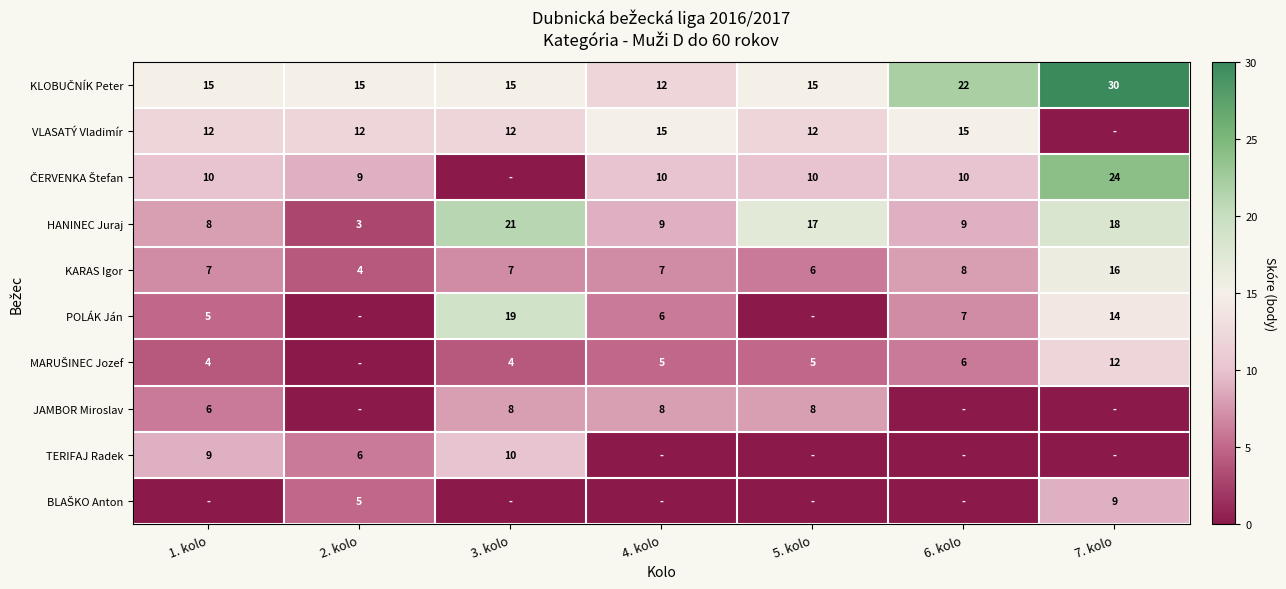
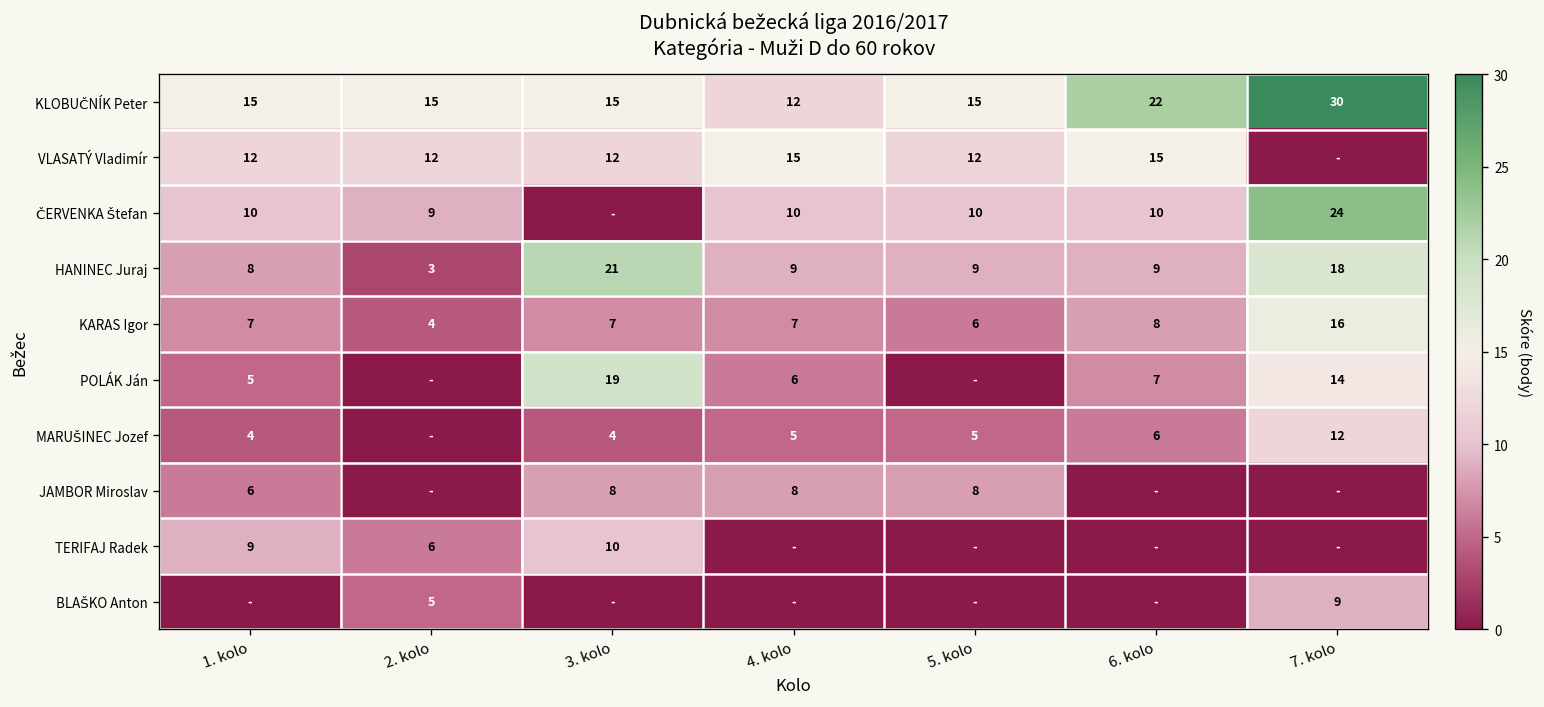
  {
    "KLOBUČNÍK Peter": {
      "1. kolo": 15,
      "2. kolo": 15,
      "3. kolo": 15,
      "4. kolo": 12,
      "5. kolo": 15,
      "6. kolo": 22,
      "7. kolo": 30
    },
    "VLASATÝ Vladimír": {
      "1. kolo": 12,
      "2. kolo": 12,
      "3. kolo": 12,
      "4. kolo": 15,
      "5. kolo": 12,
      "6. kolo": 15
    },
    "ČERVENKA Štefan": {
      "1. kolo": 10,
      "2. kolo": 9,
      "4. kolo": 10,
      "5. kolo": 10,
      "6. kolo": 10,
      "7. kolo": 24
    },
    "HANINEC Juraj": {
      "1. kolo": 8,
      "2. kolo": 3,
      "3. kolo": 21,
      "4. kolo": 9,
-     "5. kolo": 17,
+     "5. kolo": 9,
      "6. kolo": 9,
      "7. kolo": 18
    },
    "KARAS Igor": {
      "1. kolo": 7,
      "2. kolo": 4,
      "3. kolo": 7,
      "4. kolo": 7,
      "5. kolo": 6,
      "6. kolo": 8,
      "7. kolo": 16
    },
    "POLÁK Ján": {
      "1. kolo": 5,
      "3. kolo": 19,
      "4. kolo": 6,
      "6. kolo": 7,
      "7. kolo": 14
    },
    "MARUŠINEC Jozef": {
      "1. kolo": 4,
      "3. kolo": 4,
      "4. kolo": 5,
      "5. kolo": 5,
      "6. kolo": 6,
      "7. kolo": 12
    },
    "JAMBOR Miroslav": {
      "1. kolo": 6,
      "3. kolo": 8,
      "4. kolo": 8,
      "5. kolo": 8
    },
    "TERIFAJ Radek": {
      "1. kolo": 9,
      "2. kolo": 6,
      "3. kolo": 10
    },
    "BLAŠKO Anton": {
      "2. kolo": 5,
      "7. kolo": 9
    }
  }
